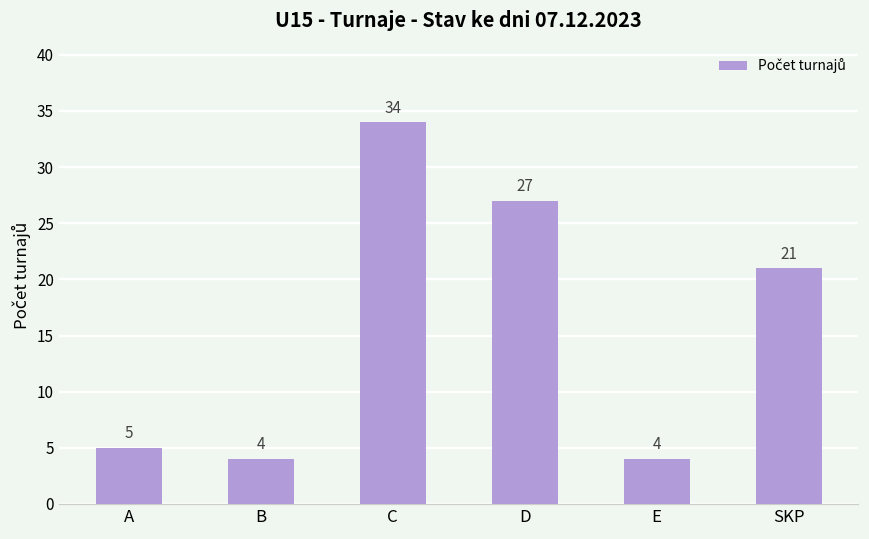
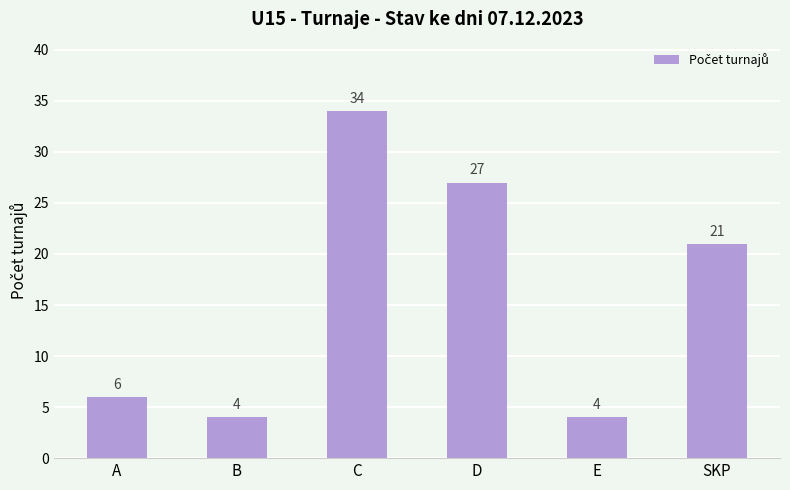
  {
-   "A": 5,
+   "A": 6,
    "B": 4,
    "C": 34,
    "D": 27,
    "E": 4,
    "SKP": 21
  }
